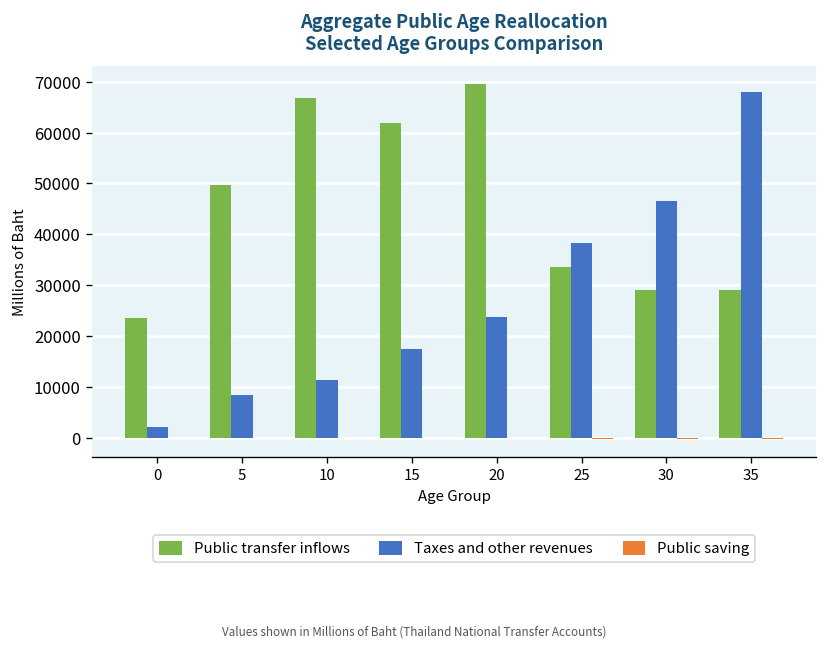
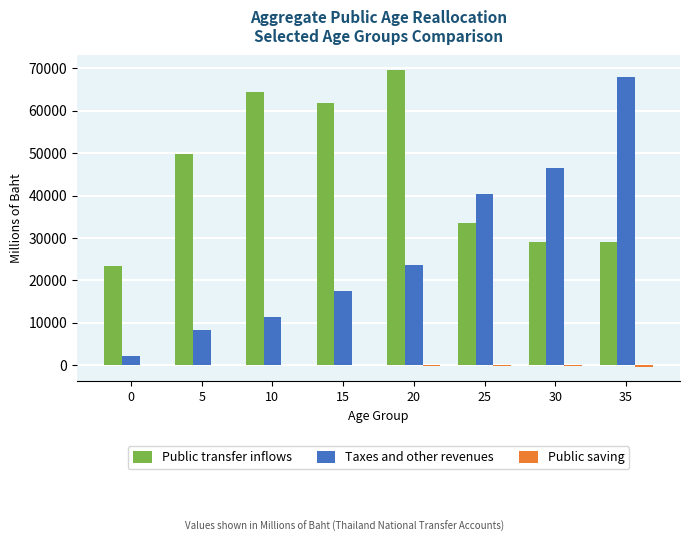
  {
    "Public transfer inflows": {
      "0": 23000,
      "5": 50000,
-     "10": 67000,
+     "10": 64000,
      "15": 62000,
      "20": 70000,
      "25": 34000,
      "30": 29000,
      "35": 29000
    },
    "Taxes and other revenues": {
      "0": 2000,
      "5": 8000,
      "10": 11000,
      "15": 17000,
      "20": 24000,
-     "25": 38000,
+     "25": 40000,
      "30": 47000,
      "35": 68000
    }
  }
